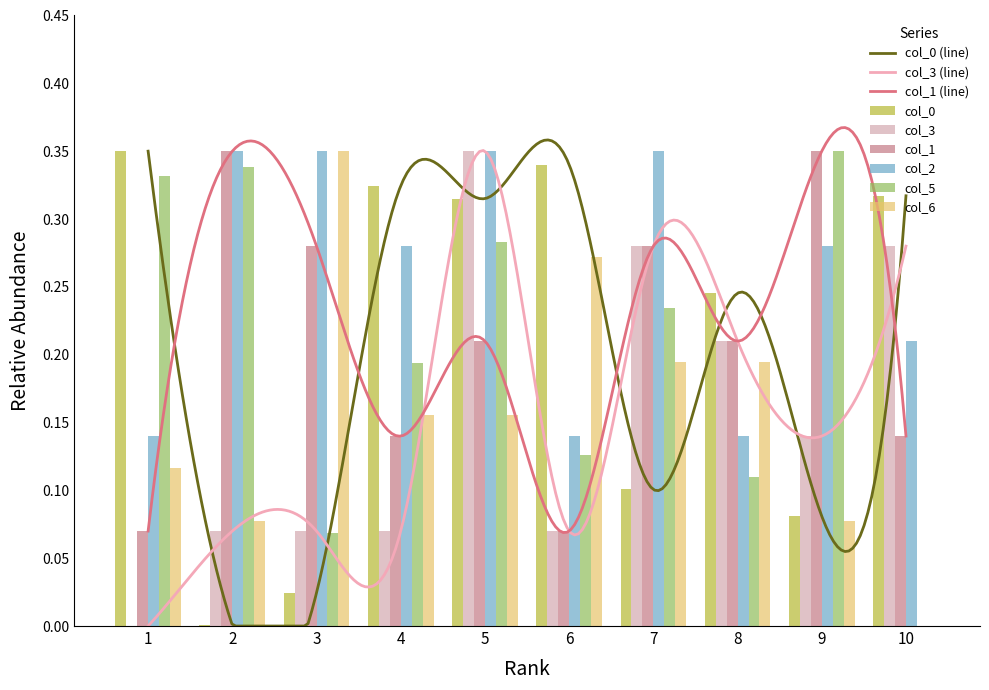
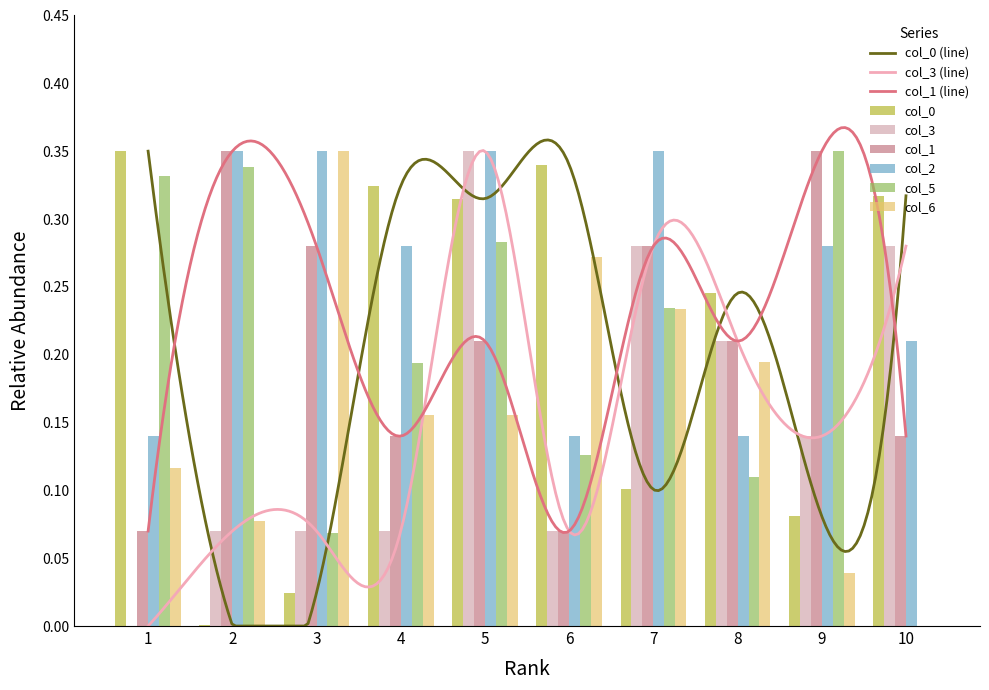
  {
    "col_0 (line)": {
      "1": 0.350,
      "10": 0.317
    },
    "col_2": {
      "1": 0.140,
      "2": 0.350,
      "3": 0.350,
      "4": 0.280,
      "5": 0.350,
      "6": 0.140,
      "7": 0.350,
      "8": 0.140,
      "9": 0.280,
      "10": 0.210
    },
    "col_6": {
      "1": 0.117,
      "2": 0.078,
      "3": 0.350,
      "4": 0.156,
      "5": 0.156,
      "6": 0.272,
-     "7": 0.194,
+     "7": 0.233,
      "8": 0.194,
-     "9": 0.078,
+     "9": 0.039,
      "10": 0.000
    }
  }
